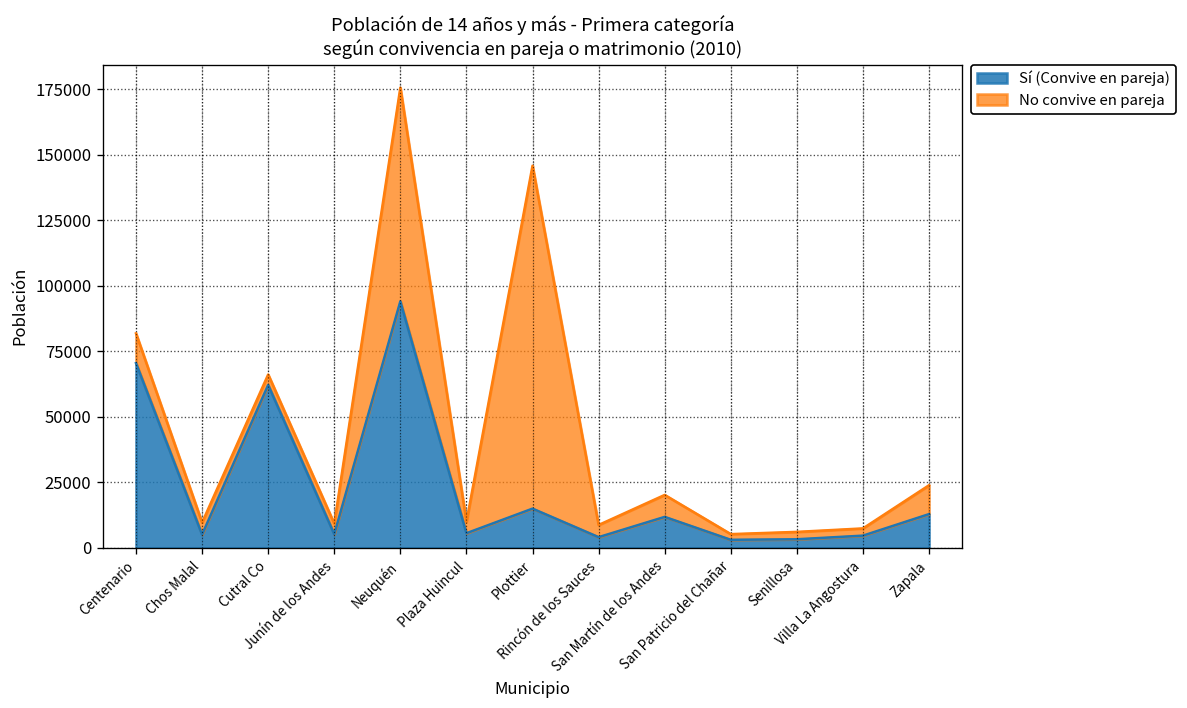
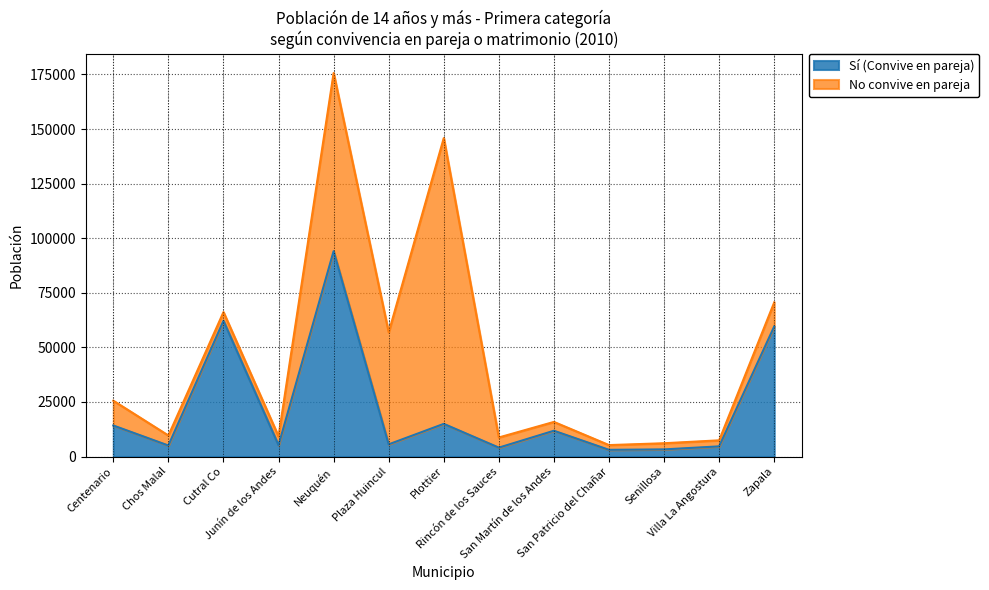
  {
    "Sí (Convive en pareja)": {
-     "Centenario": 70000,
+     "Centenario": 14000,
      "Chos Malal": 5000,
      "Cutral Co": 62000,
      "Junín de los Andes": 5000,
      "Neuquén": 94000,
      "Plaza Huincul": 6000,
      "Plottier": 15000,
      "Rincón de los Sauces": 4000,
      "San Martín de los Andes": 12000,
      "San Patricio del Chañar": 3000,
      "Senillosa": 3000,
      "Villa La Angostura": 5000,
-     "Zapala": 13000
+     "Zapala": 60000
    },
    "No convive en pareja": {
      "Centenario": 11000,
      "Chos Malal": 5000,
      "Cutral Co": 4000,
      "Junín de los Andes": 4000,
      "Neuquén": 82000,
-     "Plaza Huincul": 4000,
+     "Plaza Huincul": 51000,
      "Plottier": 131000,
      "Rincón de los Sauces": 5000,
-     "San Martín de los Andes": 8000,
+     "San Martín de los Andes": 4000,
      "San Patricio del Chañar": 2000,
      "Senillosa": 3000,
      "Villa La Angostura": 3000,
      "Zapala": 11000
    }
  }
